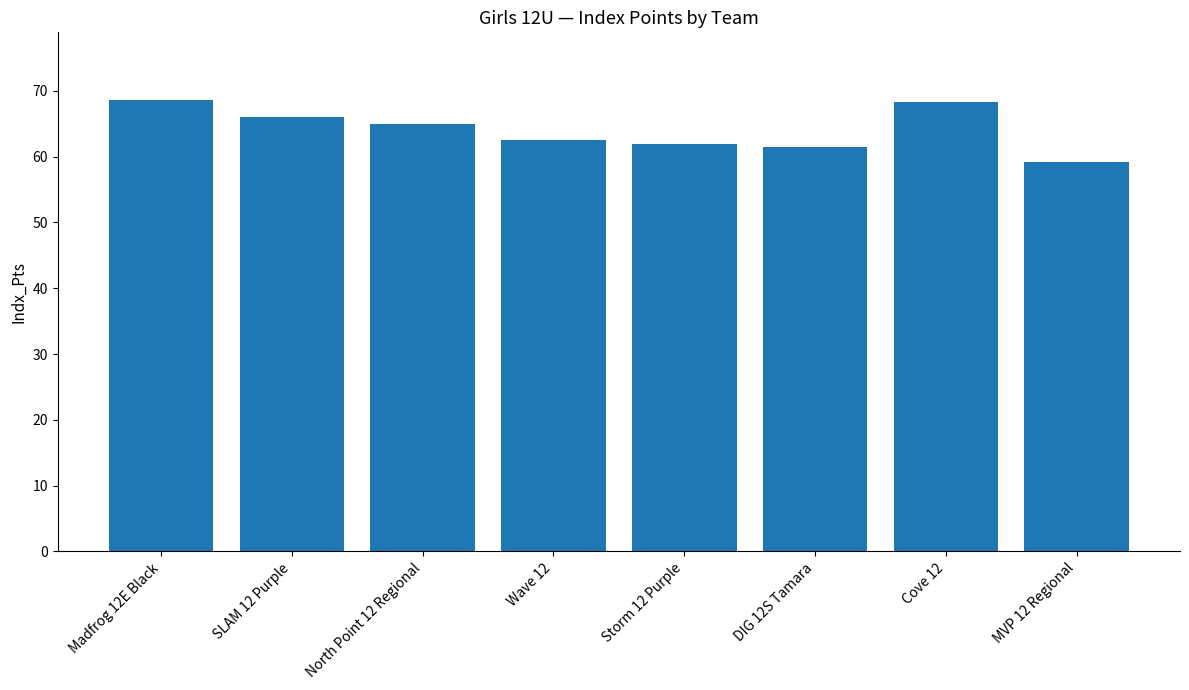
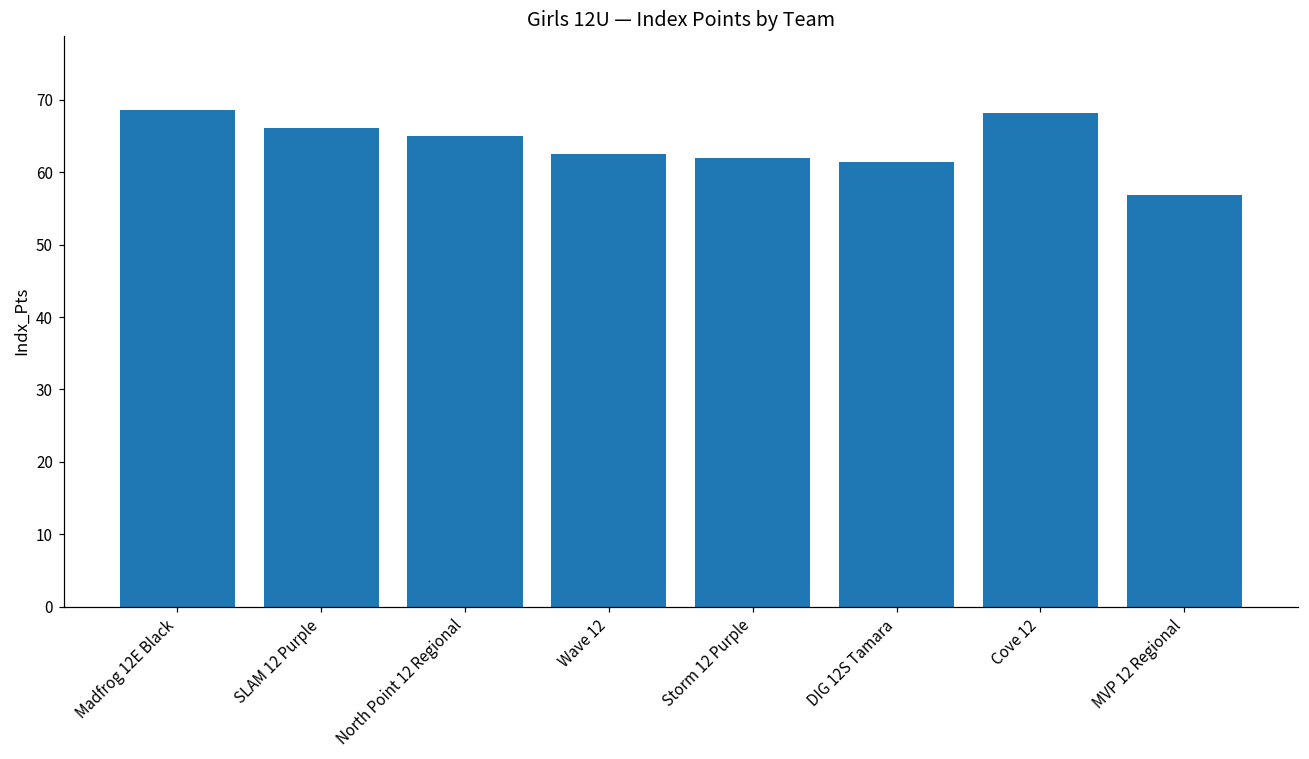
  {
    "Madfrog 12E Black": 69,
    "SLAM 12 Purple": 66,
    "North Point 12 Regional": 65,
    "Wave 12": 63,
    "Storm 12 Purple": 62,
    "DIG 12S Tamara": 61,
    "Cove 12": 68,
-   "MVP 12 Regional": 59
+   "MVP 12 Regional": 57
  }
